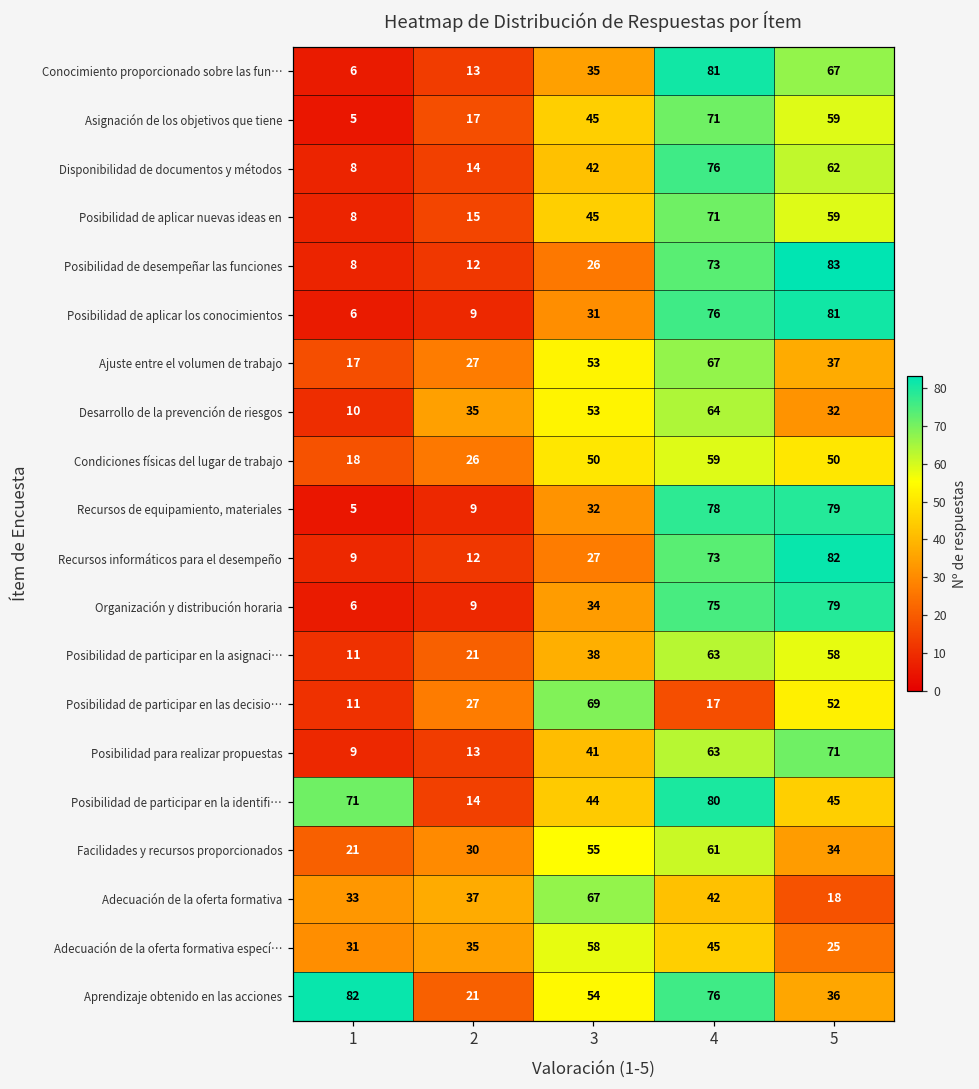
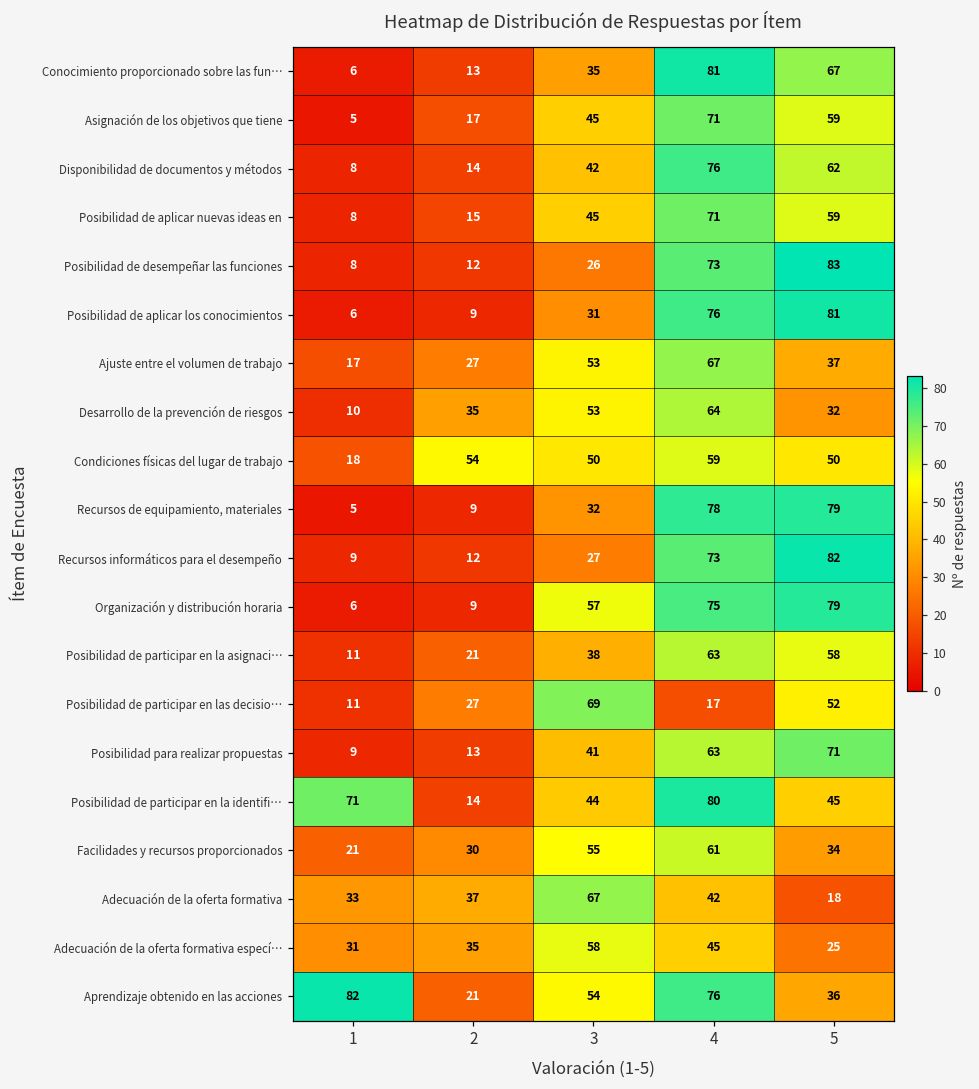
  {
    "Conocimiento proporcionado sobre las fun…": {
      "1": 6,
      "2": 13,
      "3": 35,
      "4": 81,
      "5": 67
    },
    "Asignación de los objetivos que tiene": {
      "1": 5,
      "2": 17,
      "3": 45,
      "4": 71,
      "5": 59
    },
    "Disponibilidad de documentos y métodos": {
      "1": 8,
      "2": 14,
      "3": 42,
      "4": 76,
      "5": 62
    },
    "Posibilidad de aplicar nuevas ideas en": {
      "1": 8,
      "2": 15,
      "3": 45,
      "4": 71,
      "5": 59
    },
    "Posibilidad de desempeñar las funciones": {
      "1": 8,
      "2": 12,
      "3": 26,
      "4": 73,
      "5": 83
    },
    "Posibilidad de aplicar los conocimientos": {
      "1": 6,
      "2": 9,
      "3": 31,
      "4": 76,
      "5": 81
    },
    "Ajuste entre el volumen de trabajo": {
      "1": 17,
      "2": 27,
      "3": 53,
      "4": 67,
      "5": 37
    },
    "Desarrollo de la prevención de riesgos": {
      "1": 10,
      "2": 35,
      "3": 53,
      "4": 64,
      "5": 32
    },
    "Condiciones físicas del lugar de trabajo": {
      "1": 18,
-     "2": 26,
+     "2": 54,
      "3": 50,
      "4": 59,
      "5": 50
    },
    "Recursos de equipamiento, materiales": {
      "1": 5,
      "2": 9,
      "3": 32,
      "4": 78,
      "5": 79
    },
    "Recursos informáticos para el desempeño": {
      "1": 9,
      "2": 12,
      "3": 27,
      "4": 73,
      "5": 82
    },
    "Organización y distribución horaria": {
      "1": 6,
      "2": 9,
-     "3": 34,
+     "3": 57,
      "4": 75,
      "5": 79
    },
    "Posibilidad de participar en la asignaci…": {
      "1": 11,
      "2": 21,
      "3": 38,
      "4": 63,
      "5": 58
    },
    "Posibilidad de participar en las decisio…": {
      "1": 11,
      "2": 27,
      "3": 69,
      "4": 17,
      "5": 52
    },
    "Posibilidad para realizar propuestas": {
      "1": 9,
      "2": 13,
      "3": 41,
      "4": 63,
      "5": 71
    },
    "Posibilidad de participar en la identifi…": {
      "1": 71,
      "2": 14,
      "3": 44,
      "4": 80,
      "5": 45
    },
    "Facilidades y recursos proporcionados": {
      "1": 21,
      "2": 30,
      "3": 55,
      "4": 61,
      "5": 34
    },
    "Adecuación de la oferta formativa": {
      "1": 33,
      "2": 37,
      "3": 67,
      "4": 42,
      "5": 18
    },
    "Adecuación de la oferta formativa especí…": {
      "1": 31,
      "2": 35,
      "3": 58,
      "4": 45,
      "5": 25
    },
    "Aprendizaje obtenido en las acciones": {
      "1": 82,
      "2": 21,
      "3": 54,
      "4": 76,
      "5": 36
    }
  }
